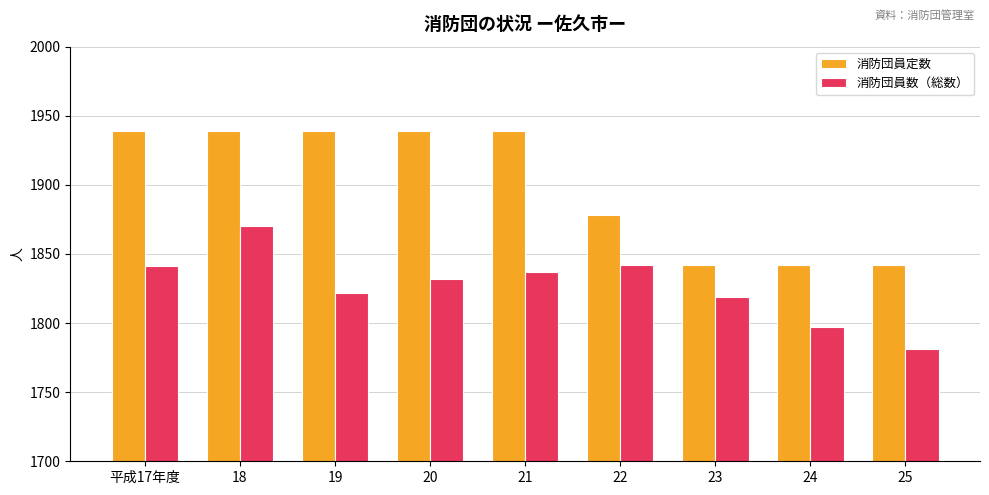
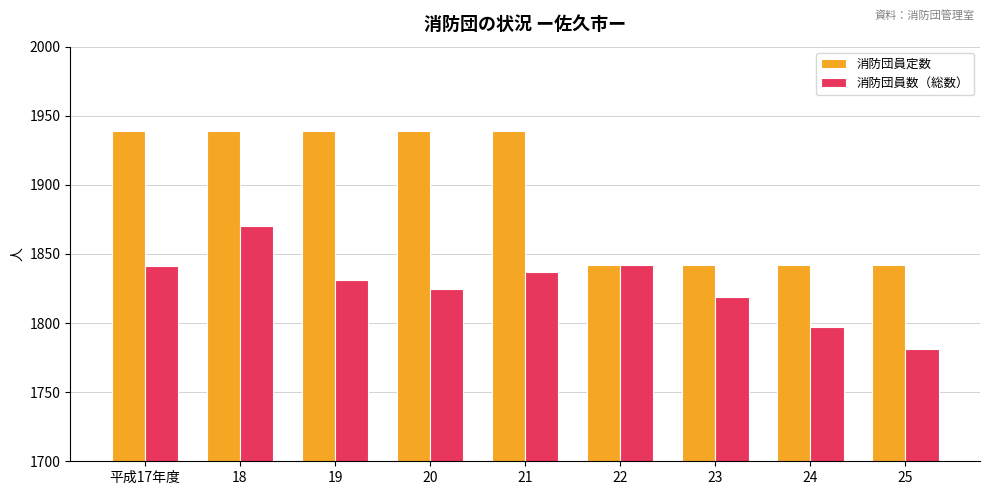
  {
    "消防団員定数": {
      "平成17年度": 1939,
      "18": 1939,
      "19": 1939,
      "20": 1939,
      "21": 1939,
-     "22": 1878,
+     "22": 1842,
      "23": 1842,
      "24": 1842,
      "25": 1842
    },
    "消防団員数（総数）": {
      "平成17年度": 1841,
      "18": 1870,
-     "19": 1822,
-     "20": 1832,
+     "19": 1831,
+     "20": 1825,
      "21": 1837,
      "22": 1842,
      "23": 1819,
      "24": 1797,
      "25": 1781
    }
  }
